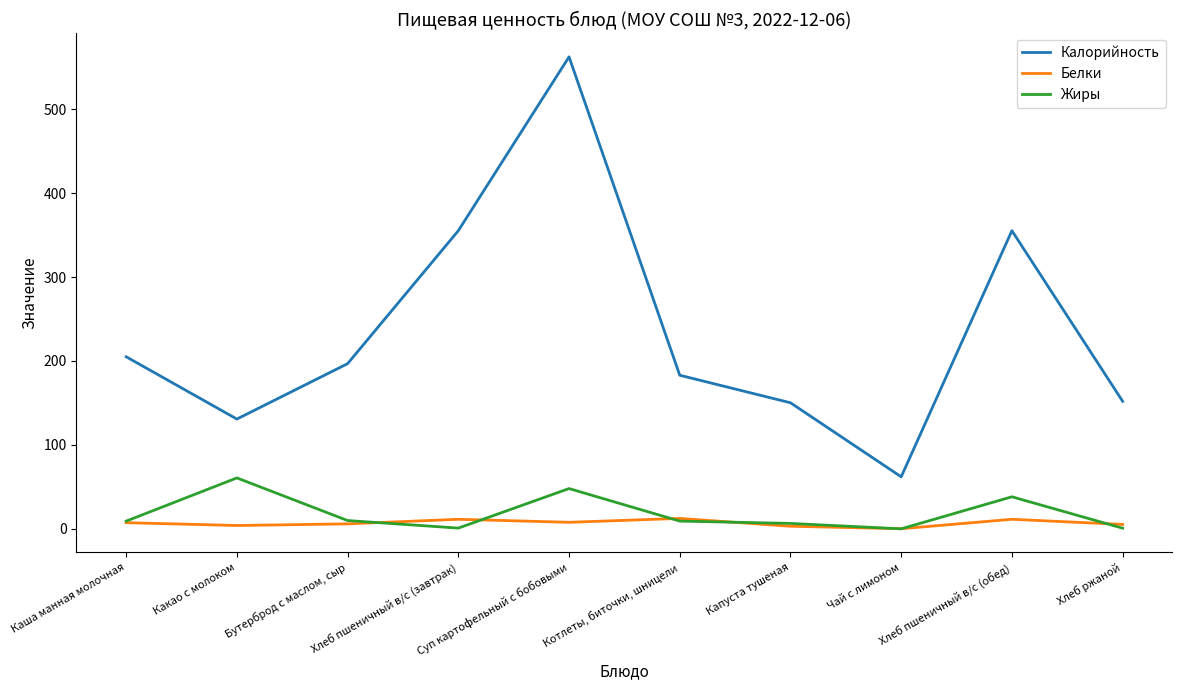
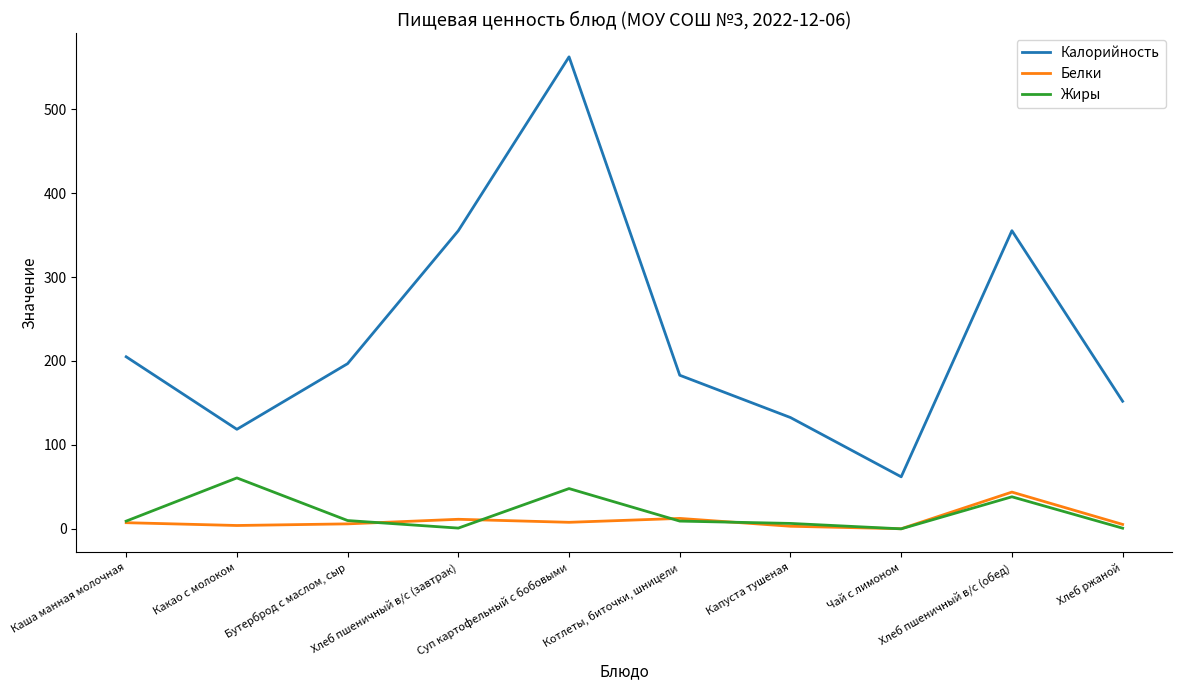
  {
    "Калорийность": {
      "Каша манная молочная": 210,
-     "Какао с молоком": 130,
+     "Какао с молоком": 120,
      "Бутерброд с маслом, сыр": 200,
      "Хлеб пшеничный в/с (завтрак)": 360,
      "Суп картофельный с бобовыми": 560,
      "Котлеты, биточки, шницели": 180,
-     "Капуста тушеная": 150,
+     "Капуста тушеная": 130,
      "Чай с лимоном": 60,
      "Хлеб пшеничный в/с (обед)": 360,
      "Хлеб ржаной": 150
    },
    "Белки": {
      "Какао с молоком": 0,
      "Бутерброд с маслом, сыр": 10,
      "Хлеб пшеничный в/с (завтрак)": 10,
      "Суп картофельный с бобовыми": 10,
      "Котлеты, биточки, шницели": 10,
      "Капуста тушеная": 0,
-     "Хлеб пшеничный в/с (обед)": 10,
+     "Хлеб пшеничный в/с (обед)": 40,
      "Хлеб ржаной": 10
    },
    "Жиры": {
      "Какао с молоком": 60,
      "Бутерброд с маслом, сыр": 10,
      "Хлеб пшеничный в/с (завтрак)": 0,
      "Суп картофельный с бобовыми": 50,
      "Котлеты, биточки, шницели": 10,
      "Капуста тушеная": 10,
      "Хлеб пшеничный в/с (обед)": 40,
      "Хлеб ржаной": 0
    }
  }
